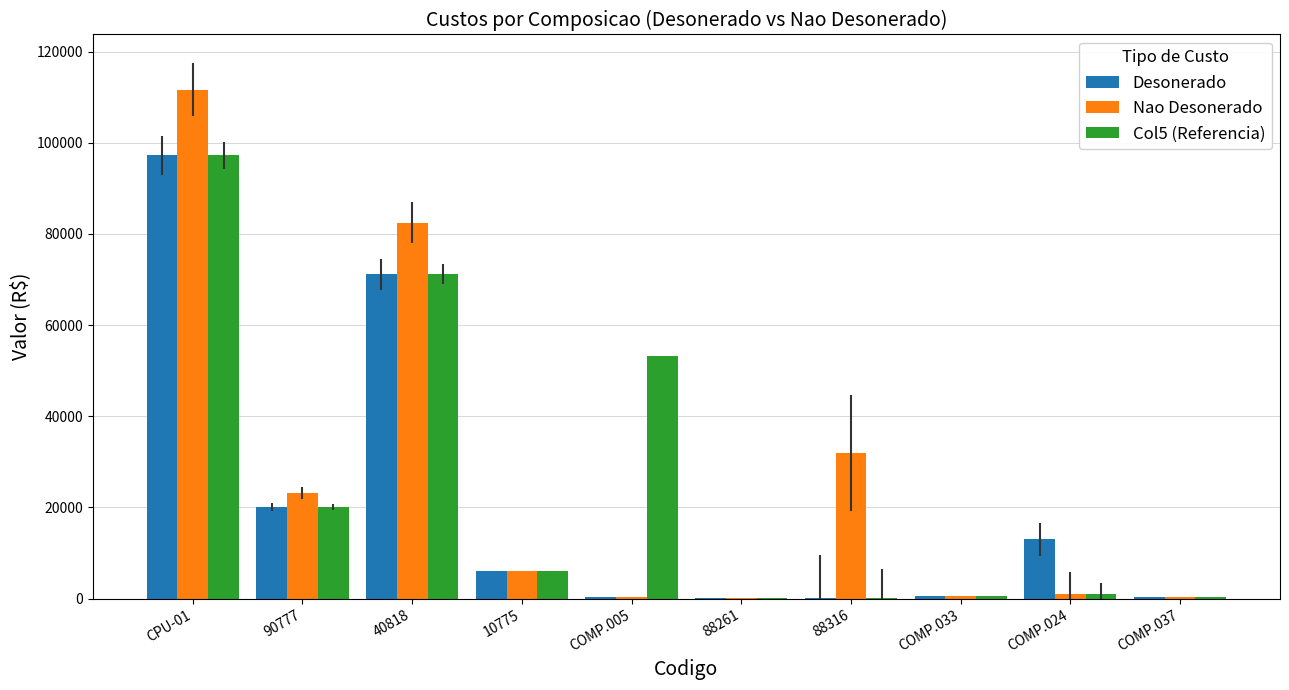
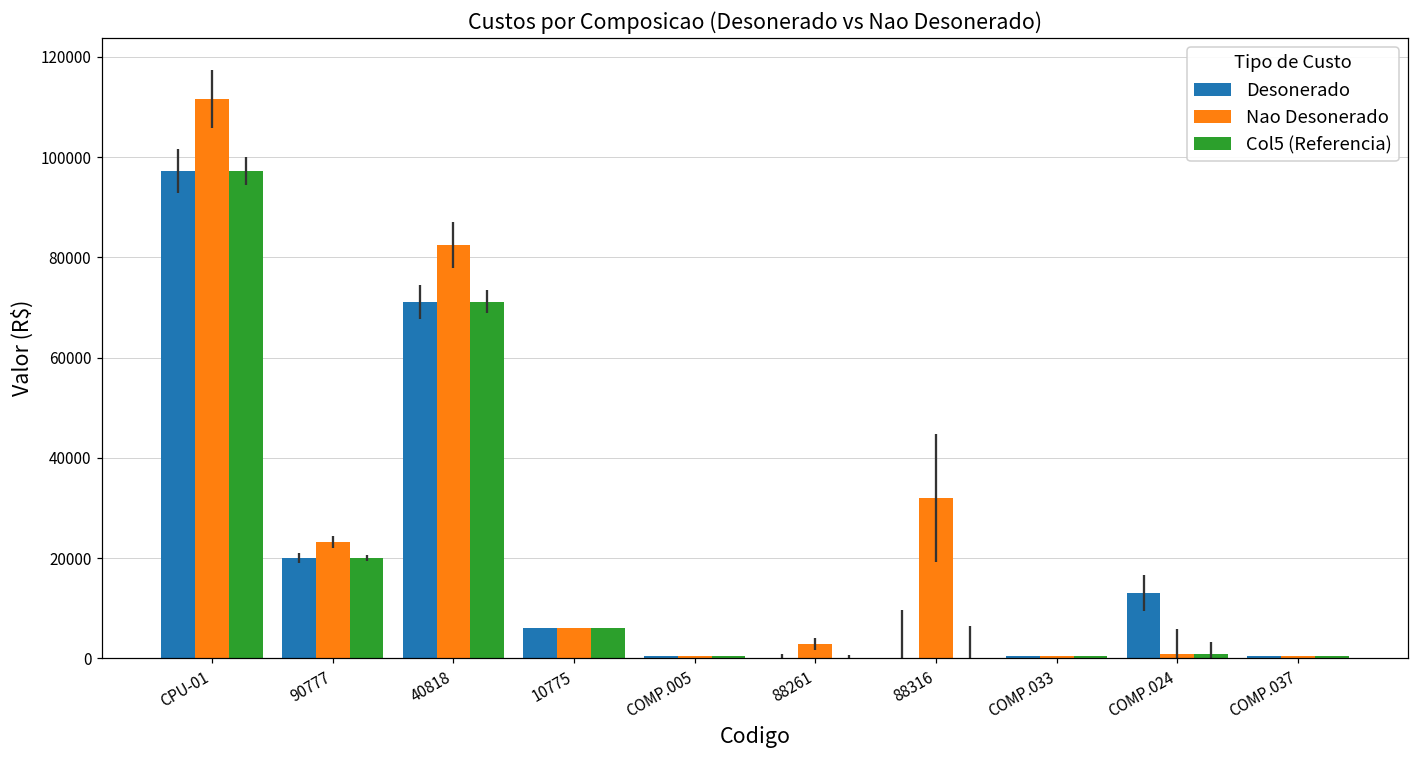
  {
    "Desonerado": {
      "CPU-01": 97000,
      "90777": 20000,
      "40818": 71000,
      "10775": 6000,
      "COMP.024": 13000
    },
    "Nao Desonerado": {
      "CPU-01": 112000,
      "90777": 23000,
      "40818": 82000,
      "10775": 6000,
-     "88261": 0,
+     "88261": 3000,
      "88316": 32000,
      "COMP.024": 1000
    },
    "Col5 (Referencia)": {
      "CPU-01": 97000,
      "90777": 20000,
      "40818": 71000,
      "10775": 6000,
-     "COMP.005": 53000,
+     "COMP.005": 0,
      "COMP.024": 1000
    }
  }
